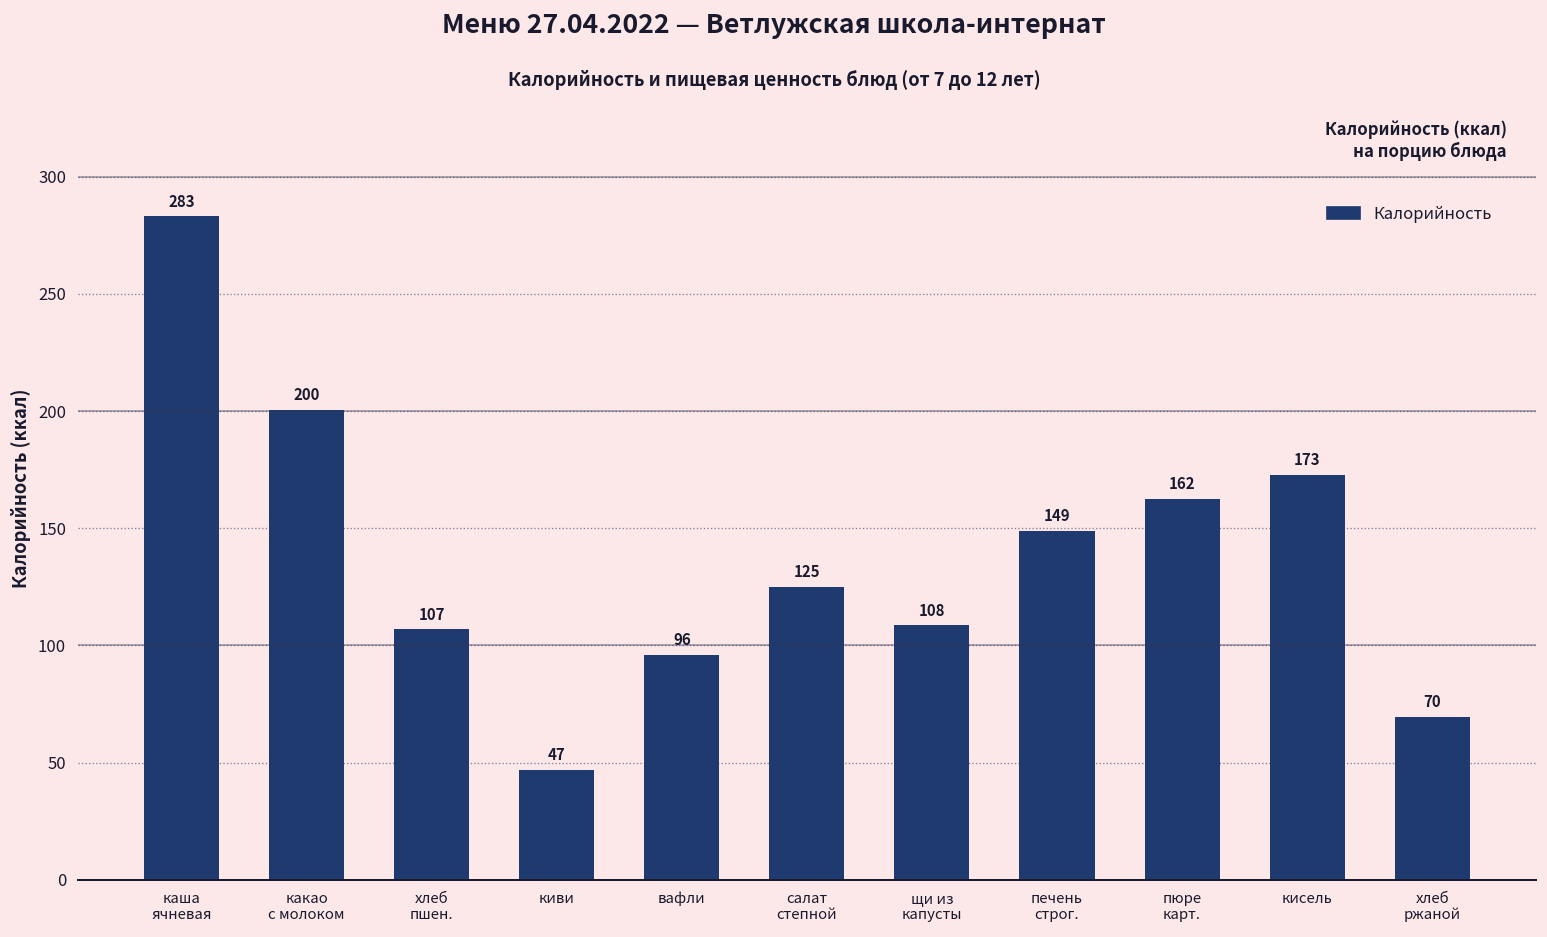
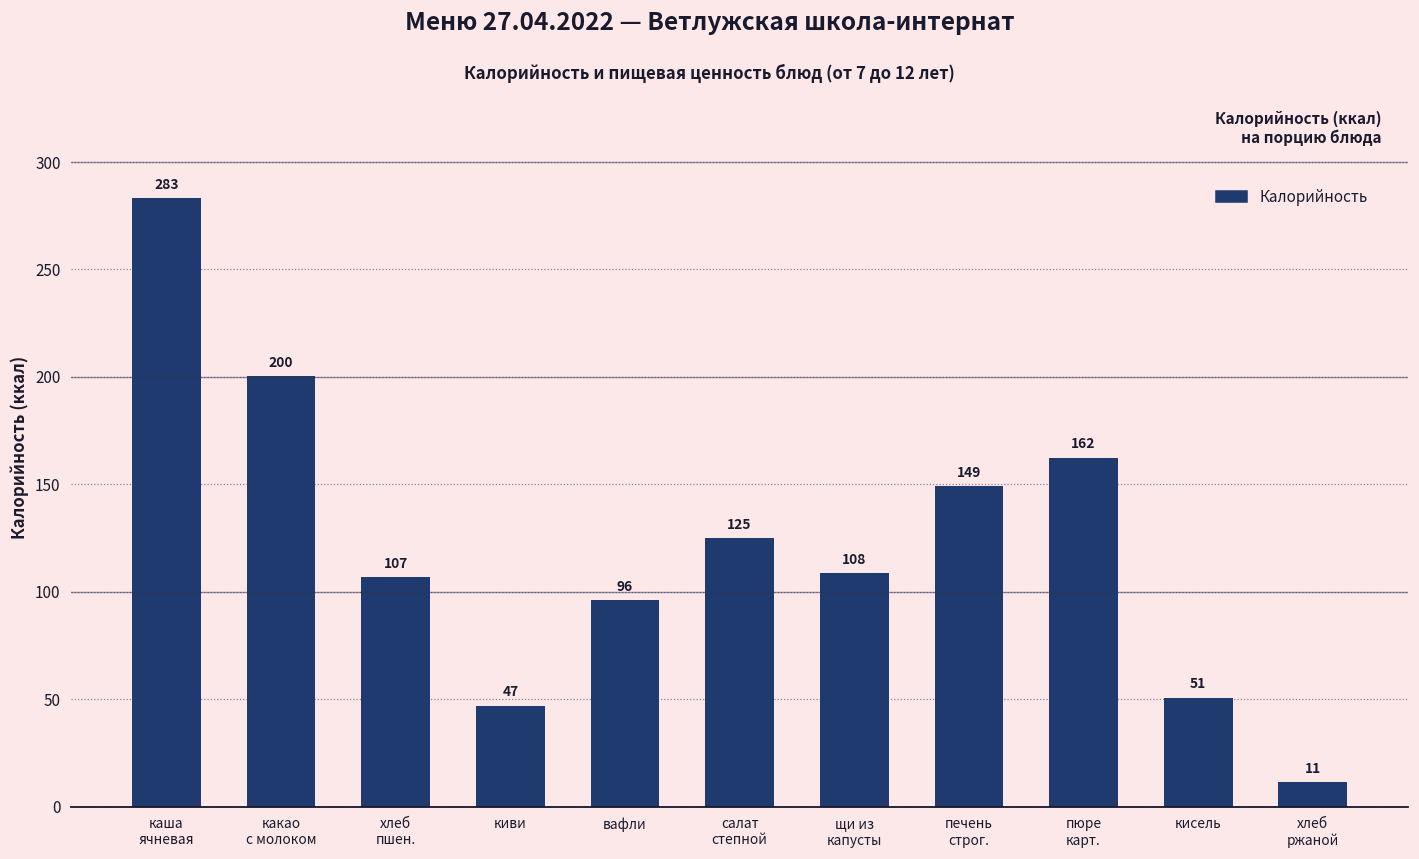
  {
    "каша ячневая": 283,
    "какао с молоком": 200,
    "хлеб пшен.": 107,
    "киви": 47,
    "вафли": 96,
    "салат степной": 125,
    "щи из капусты": 108,
    "печень строг.": 149,
    "пюре карт.": 162,
-   "кисель": 173,
-   "хлеб ржаной": 70
+   "кисель": 51,
+   "хлеб ржаной": 11
  }
